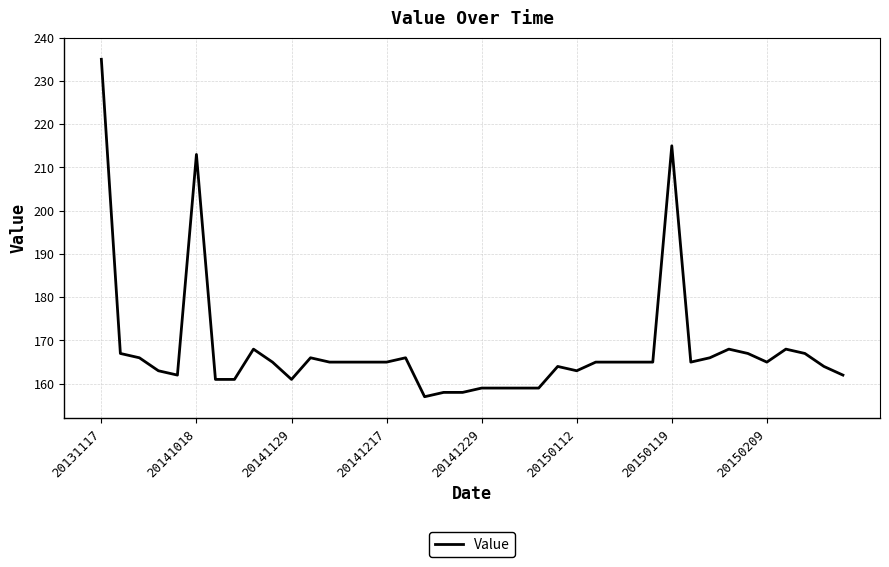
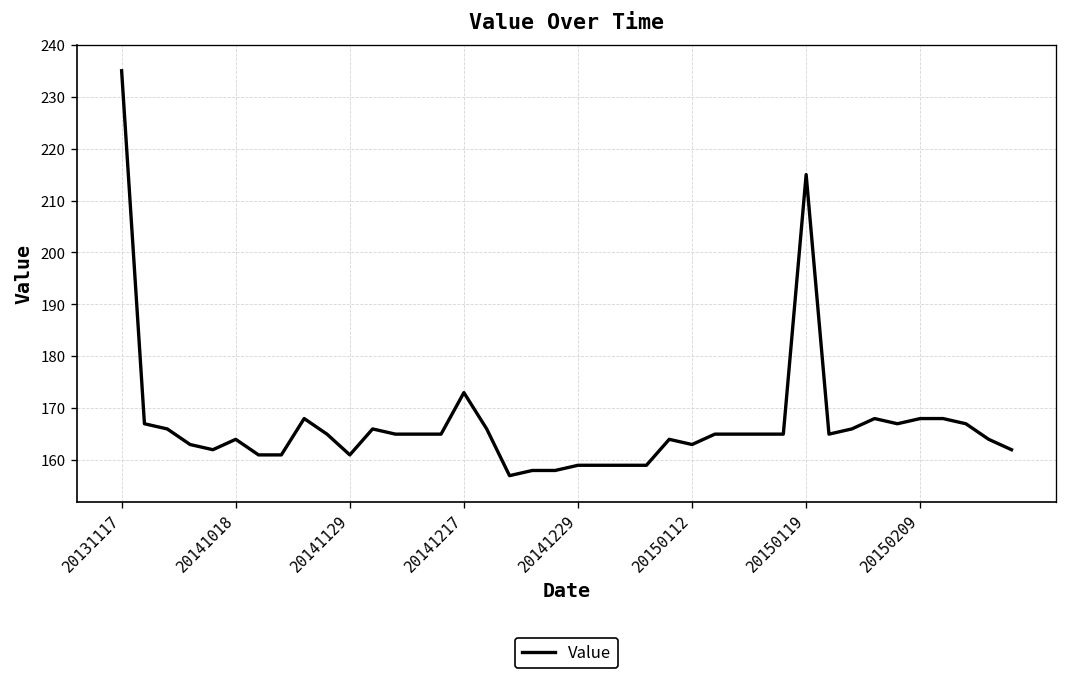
  {
    "20131117": 235,
-   "20141018": 213,
+   "20141018": 164,
    "20141129": 161,
-   "20141217": 165,
+   "20141217": 173,
    "20141229": 159,
    "20150112": 163,
    "20150119": 215,
-   "20150209": 165
+   "20150209": 168
  }
